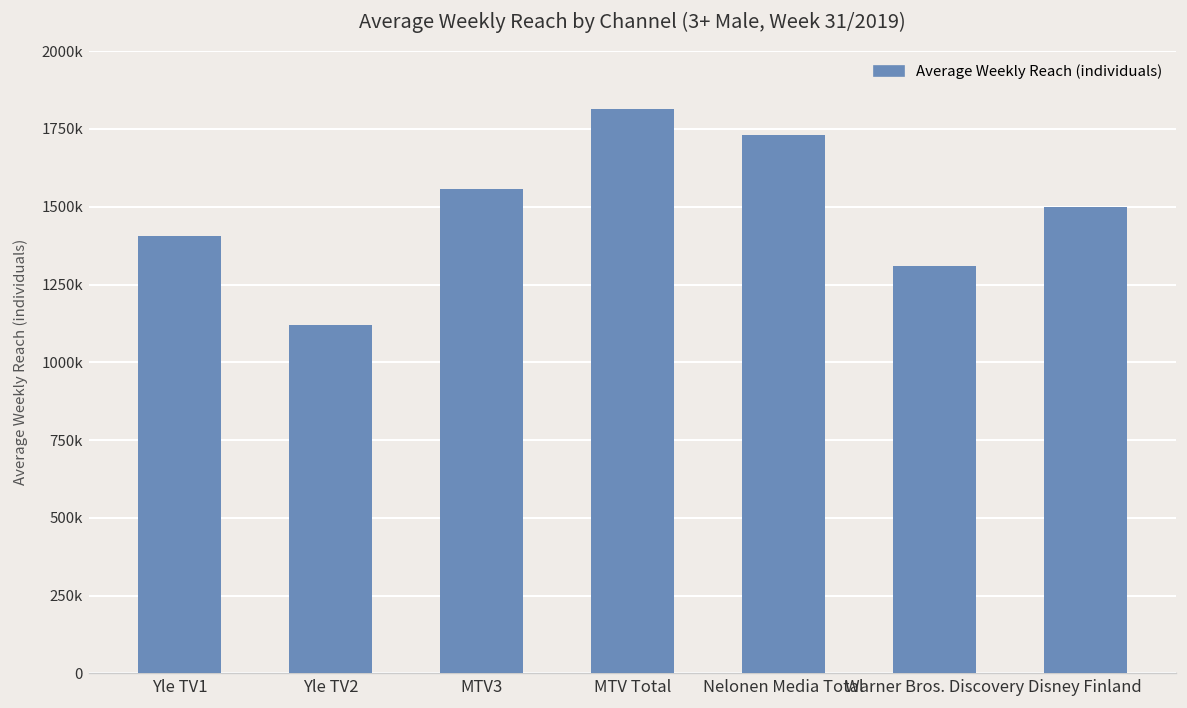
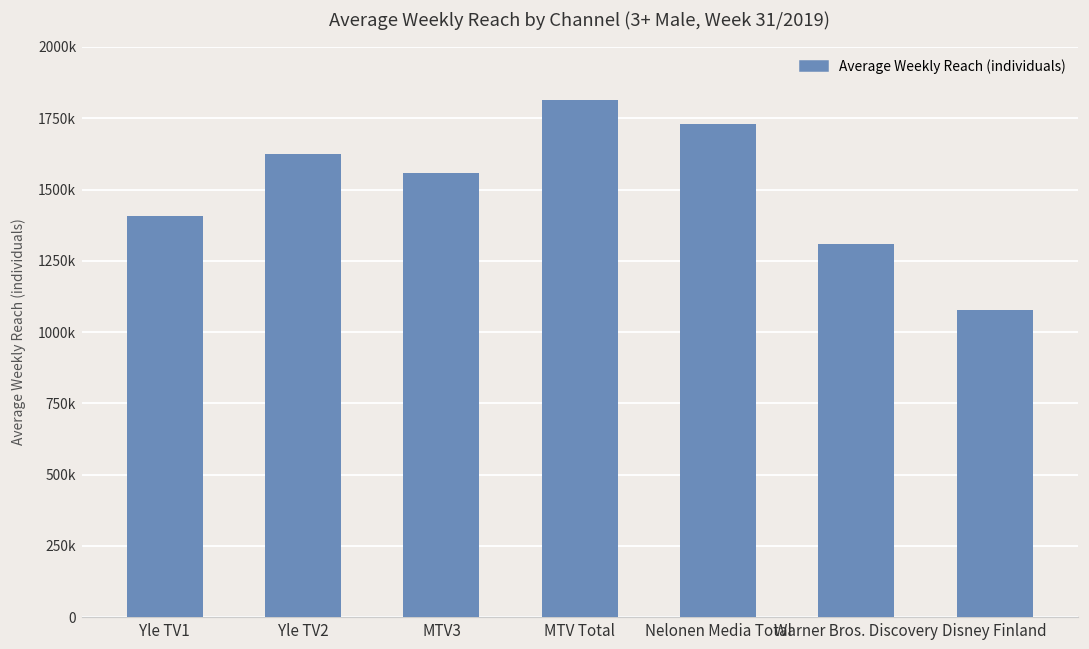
  {
    "Yle TV1": 1410000,
-   "Yle TV2": 1120000,
+   "Yle TV2": 1620000,
    "MTV3": 1560000,
    "MTV Total": 1820000,
    "Nelonen Media Total": 1730000,
    "Warner Bros. Discovery": 1310000,
-   "Disney Finland": 1500000
+   "Disney Finland": 1080000
  }
